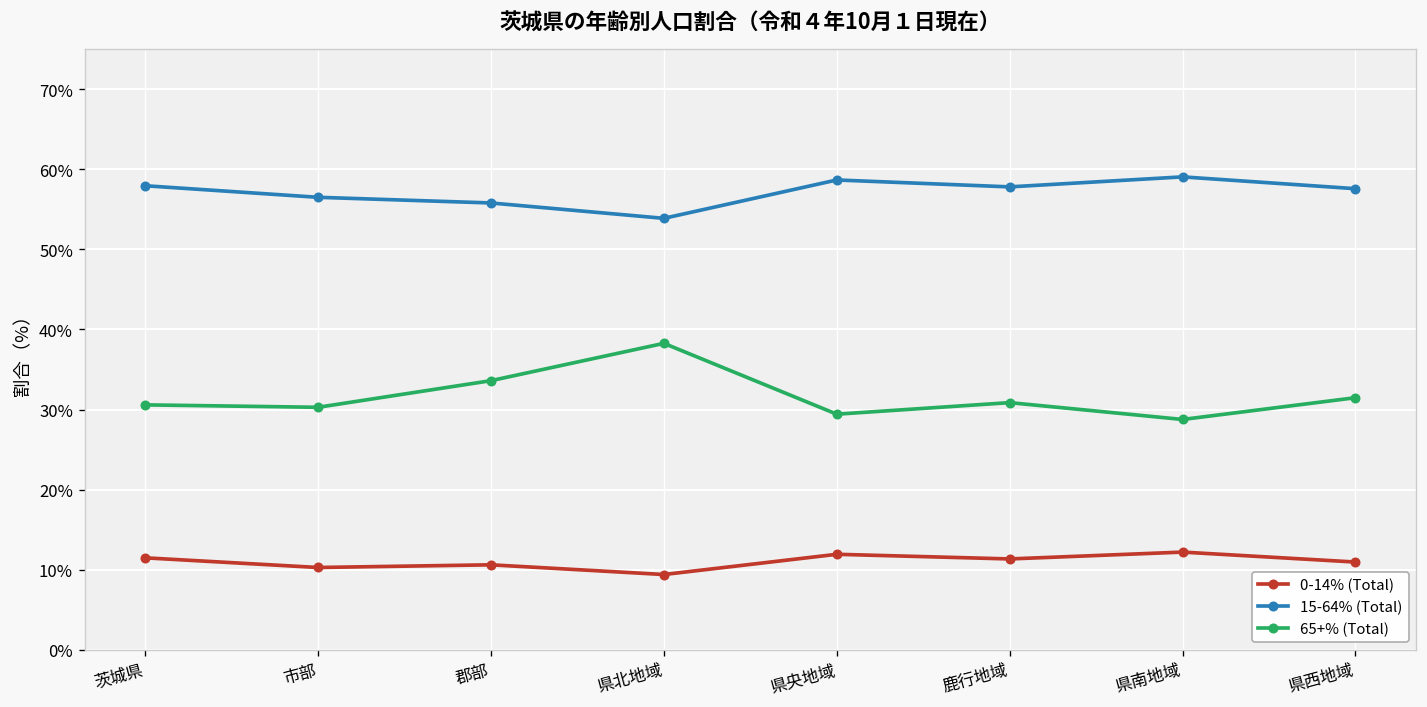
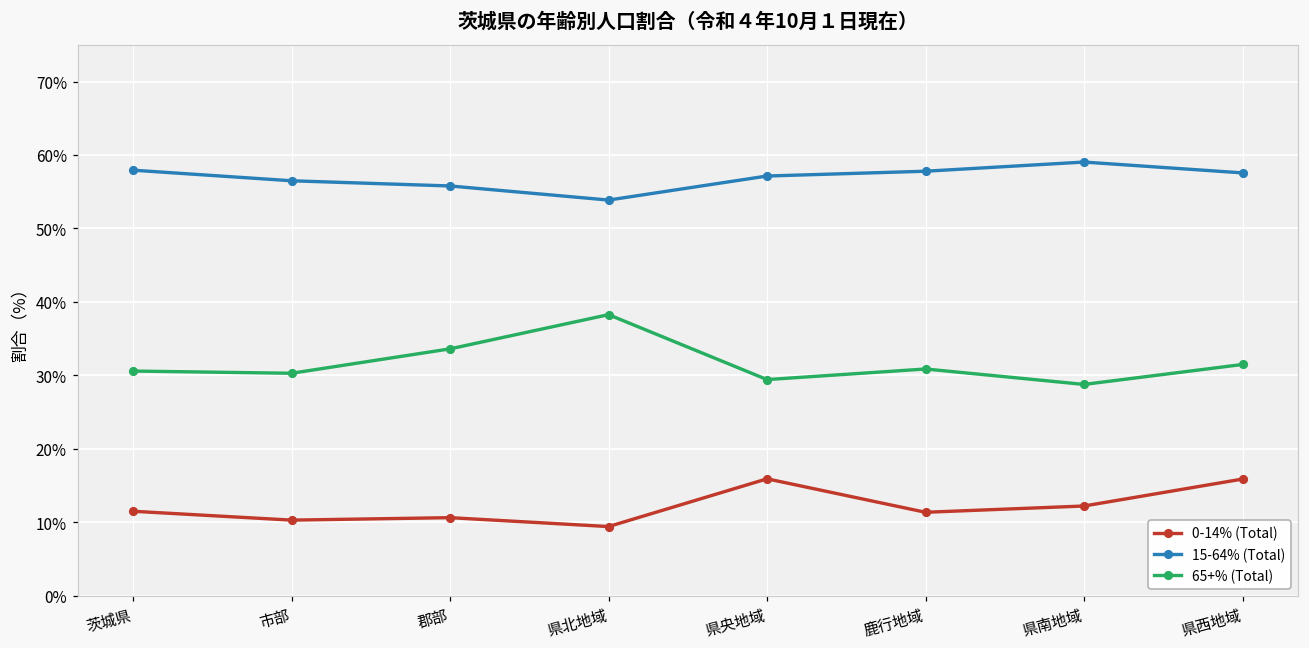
  {
    "0-14% (Total)": {
      "茨城県": "11%",
      "市部": "10%",
      "郡部": "11%",
      "県北地域": "9%",
-     "県央地域": "12%",
+     "県央地域": "16%",
      "鹿行地域": "11%",
      "県南地域": "12%",
-     "県西地域": "11%"
+     "県西地域": "16%"
    },
    "15-64% (Total)": {
      "茨城県": "58%",
      "市部": "56%",
      "郡部": "56%",
      "県北地域": "54%",
-     "県央地域": "59%",
+     "県央地域": "57%",
      "鹿行地域": "58%",
      "県南地域": "59%",
      "県西地域": "58%"
    },
    "65+% (Total)": {
      "茨城県": "31%",
      "市部": "30%",
      "郡部": "34%",
      "県北地域": "38%",
      "県央地域": "29%",
      "鹿行地域": "31%",
      "県南地域": "29%",
      "県西地域": "31%"
    }
  }
